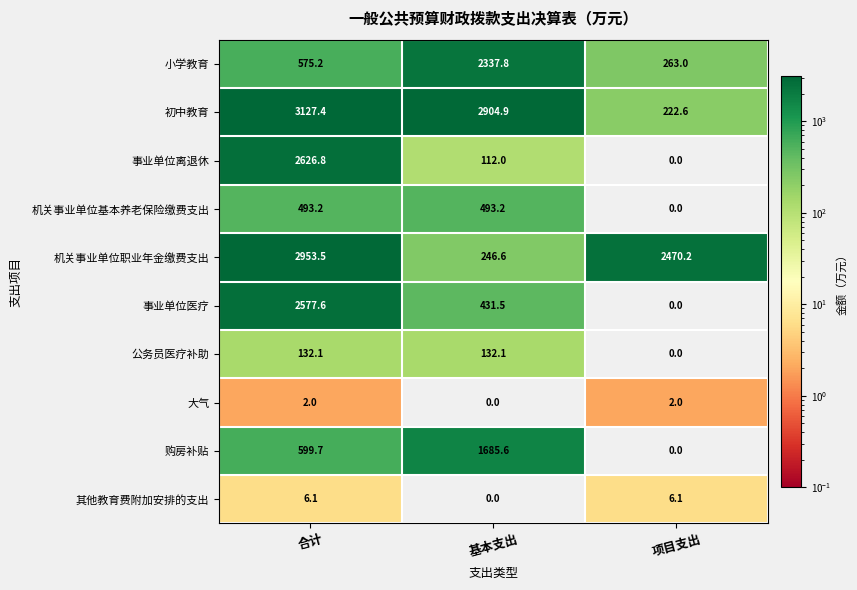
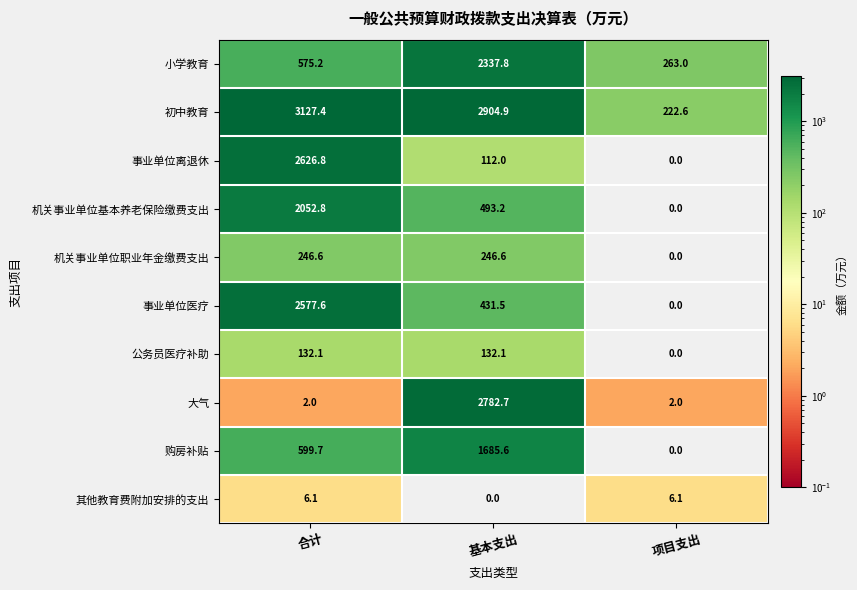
  {
    "小学教育": {
      "合计": 575.2,
      "基本支出": 2337.8,
      "项目支出": 263.0
    },
    "初中教育": {
      "合计": 3127.4,
      "基本支出": 2904.9,
      "项目支出": 222.6
    },
    "事业单位离退休": {
      "合计": 2626.8,
      "基本支出": 112.0,
      "项目支出": 0.0
    },
    "机关事业单位基本养老保险缴费支出": {
-     "合计": 493.2,
+     "合计": 2052.8,
      "基本支出": 493.2,
      "项目支出": 0.0
    },
    "机关事业单位职业年金缴费支出": {
-     "合计": 2953.5,
+     "合计": 246.6,
      "基本支出": 246.6,
-     "项目支出": 2470.2
+     "项目支出": 0.0
    },
    "事业单位医疗": {
      "合计": 2577.6,
      "基本支出": 431.5,
      "项目支出": 0.0
    },
    "公务员医疗补助": {
      "合计": 132.1,
      "基本支出": 132.1,
      "项目支出": 0.0
    },
    "大气": {
      "合计": 2.0,
-     "基本支出": 0.0,
+     "基本支出": 2782.7,
      "项目支出": 2.0
    },
    "购房补贴": {
      "合计": 599.7,
      "基本支出": 1685.6,
      "项目支出": 0.0
    },
    "其他教育费附加安排的支出": {
      "合计": 6.1,
      "基本支出": 0.0,
      "项目支出": 6.1
    }
  }
